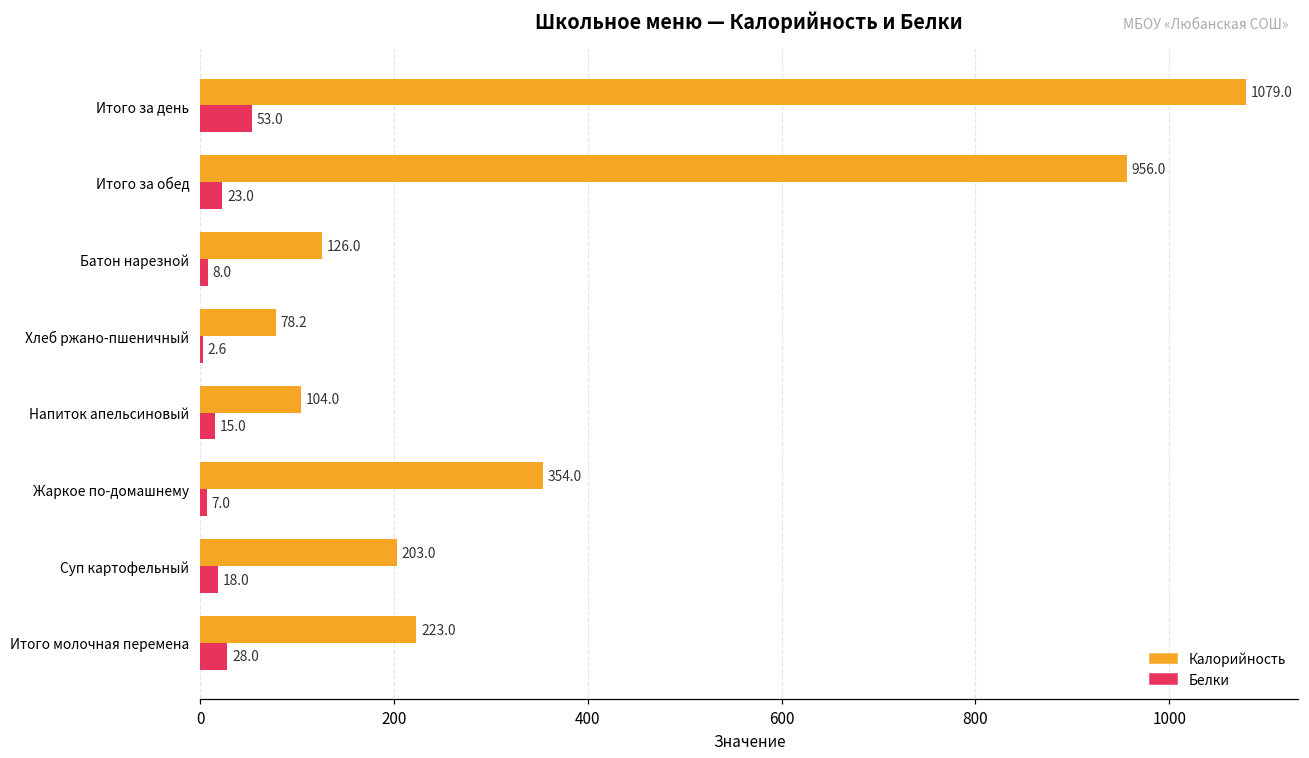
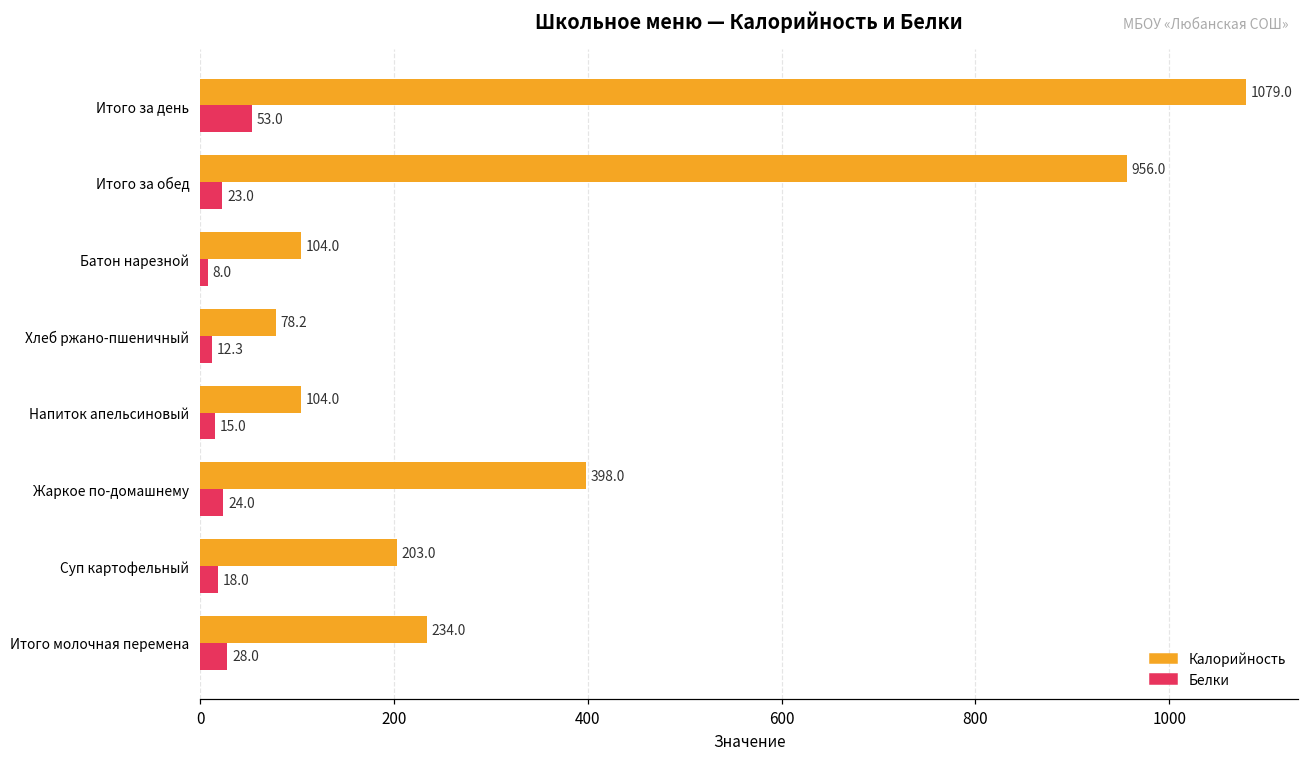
  {
    "Калорийность": {
      "Итого за день": 1079.0,
      "Итого за обед": 956.0,
-     "Батон нарезной": 126.0,
+     "Батон нарезной": 104.0,
      "Хлеб ржано-пшеничный": 78.2,
      "Напиток апельсиновый": 104.0,
-     "Жаркое по-домашнему": 354.0,
+     "Жаркое по-домашнему": 398.0,
      "Суп картофельный": 203.0,
-     "Итого молочная перемена": 223.0
+     "Итого молочная перемена": 234.0
    },
    "Белки": {
      "Итого за день": 53.0,
      "Итого за обед": 23.0,
      "Батон нарезной": 8.0,
-     "Хлеб ржано-пшеничный": 2.6,
+     "Хлеб ржано-пшеничный": 12.3,
      "Напиток апельсиновый": 15.0,
-     "Жаркое по-домашнему": 7.0,
+     "Жаркое по-домашнему": 24.0,
      "Суп картофельный": 18.0,
      "Итого молочная перемена": 28.0
    }
  }
